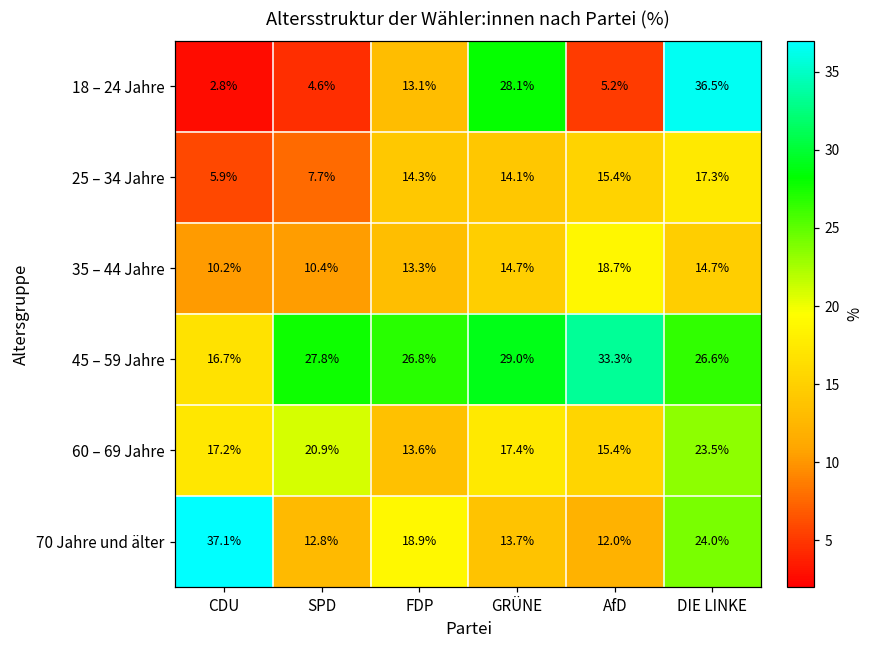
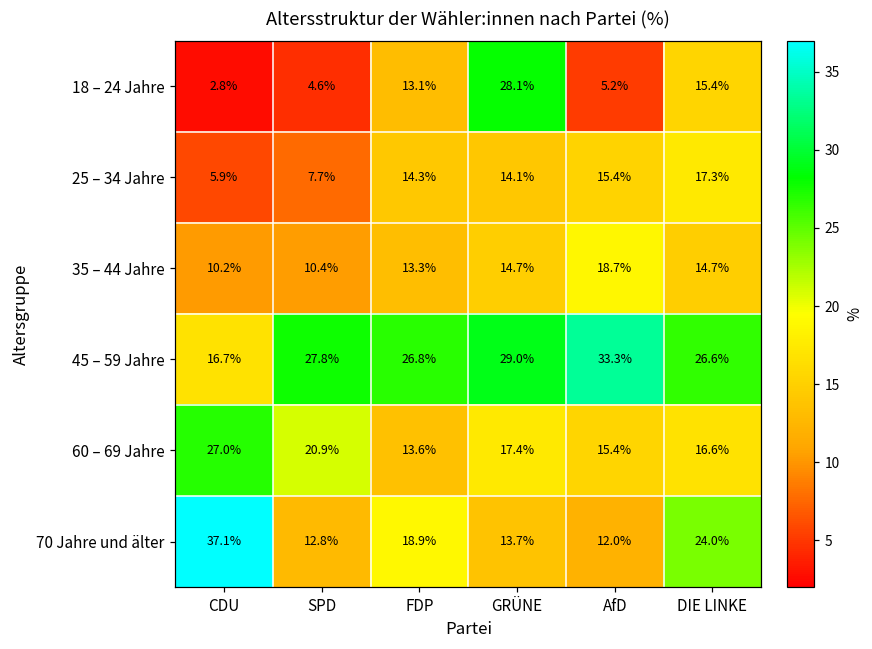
  {
    "18 – 24 Jahre": {
      "CDU": "2.8%",
      "SPD": "4.6%",
      "FDP": "13.1%",
      "GRÜNE": "28.1%",
      "AfD": "5.2%",
-     "DIE LINKE": "36.5%"
+     "DIE LINKE": "15.4%"
    },
    "25 – 34 Jahre": {
      "CDU": "5.9%",
      "SPD": "7.7%",
      "FDP": "14.3%",
      "GRÜNE": "14.1%",
      "AfD": "15.4%",
      "DIE LINKE": "17.3%"
    },
    "35 – 44 Jahre": {
      "CDU": "10.2%",
      "SPD": "10.4%",
      "FDP": "13.3%",
      "GRÜNE": "14.7%",
      "AfD": "18.7%",
      "DIE LINKE": "14.7%"
    },
    "45 – 59 Jahre": {
      "CDU": "16.7%",
      "SPD": "27.8%",
      "FDP": "26.8%",
      "GRÜNE": "29.0%",
      "AfD": "33.3%",
      "DIE LINKE": "26.6%"
    },
    "60 – 69 Jahre": {
-     "CDU": "17.2%",
+     "CDU": "27.0%",
      "SPD": "20.9%",
      "FDP": "13.6%",
      "GRÜNE": "17.4%",
      "AfD": "15.4%",
-     "DIE LINKE": "23.5%"
+     "DIE LINKE": "16.6%"
    },
    "70 Jahre und älter": {
      "CDU": "37.1%",
      "SPD": "12.8%",
      "FDP": "18.9%",
      "GRÜNE": "13.7%",
      "AfD": "12.0%",
      "DIE LINKE": "24.0%"
    }
  }
